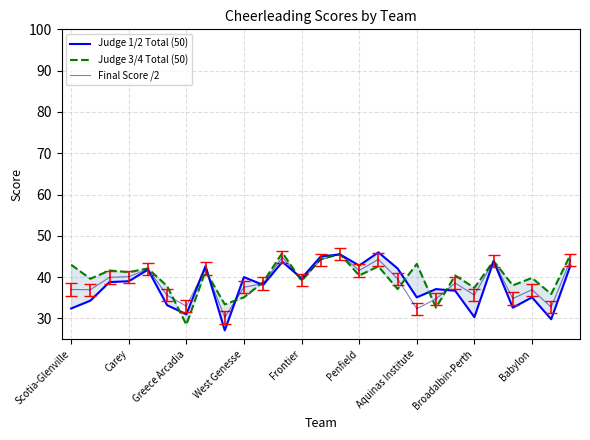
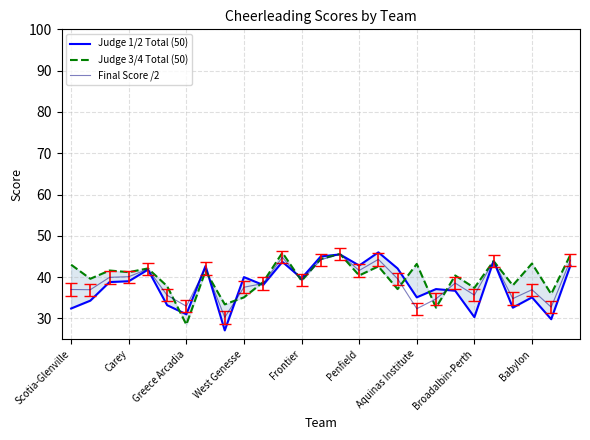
  {
    "Judge 1/2 Total (50)": {
      "Scotia-Glenville": 32,
      "Aquinas Institute": 35,
      "Broadalbin-Perth": 30
    },
    "Judge 3/4 Total (50)": {
      "Greece Arcadia": 29,
      "West Genesse": 35,
-     "Babylon": 40
+     "Babylon": 43
    },
    "Final Score /2": {
      "Scotia-Glenville": 37,
      "Carey": 40,
      "Greece Arcadia": 33,
      "West Genesse": 38,
      "Penfield": 42,
      "Aquinas Institute": 32,
      "Broadalbin-Perth": 36,
      "Babylon": 37
    }
  }
